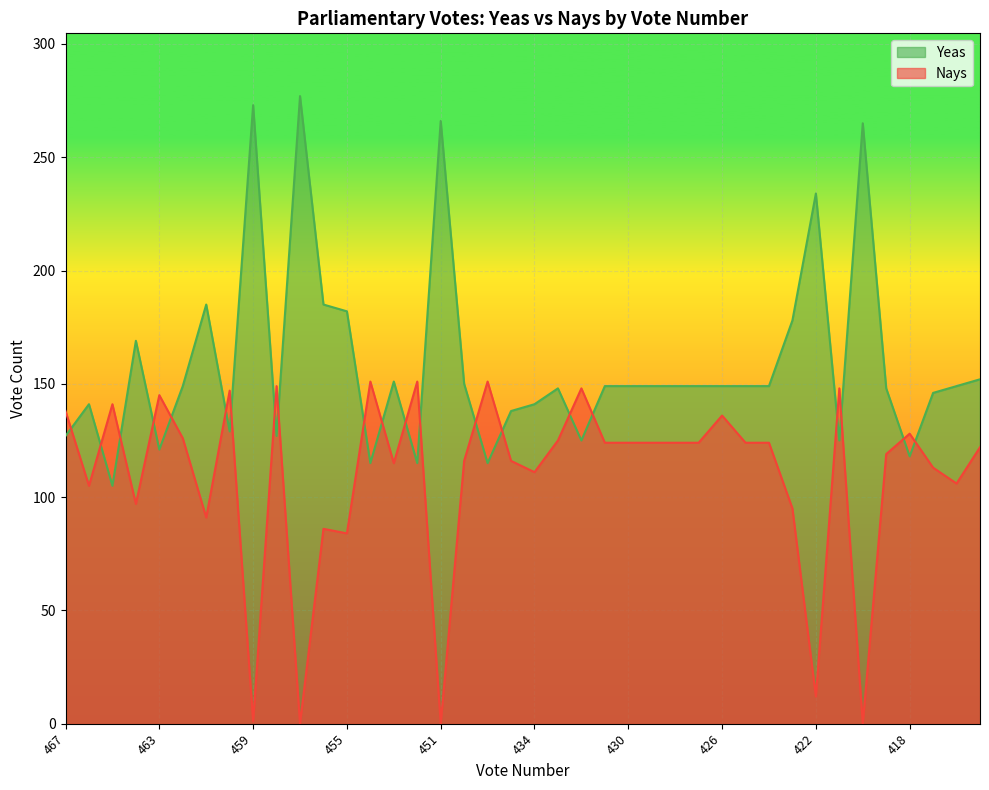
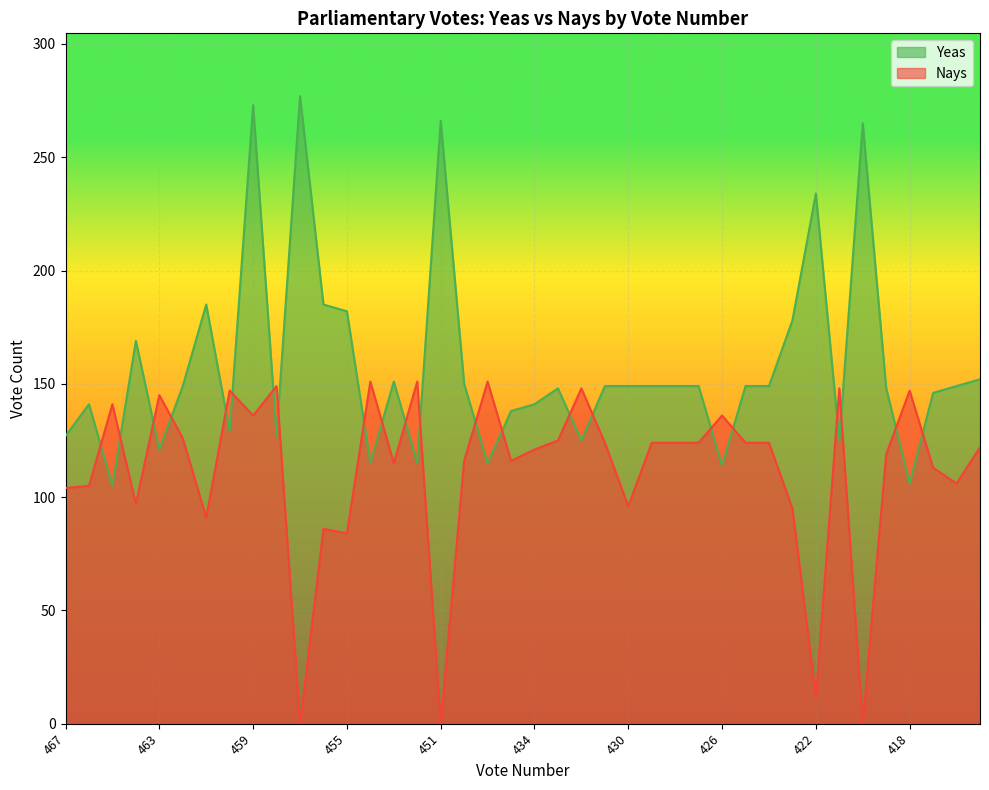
  {
    "Yeas": {
      "467": 127,
      "463": 121,
      "459": 273,
      "455": 182,
      "451": 266,
      "434": 141,
      "430": 149,
-     "426": 149,
+     "426": 114,
      "422": 234,
-     "418": 118
+     "418": 106
    },
    "Nays": {
-     "467": 138,
+     "467": 104,
      "463": 145,
-     "459": 1,
+     "459": 136,
      "455": 84,
      "451": 0,
-     "434": 111,
-     "430": 124,
+     "434": 121,
+     "430": 96,
      "426": 136,
      "422": 12,
-     "418": 128
+     "418": 147
    }
  }
